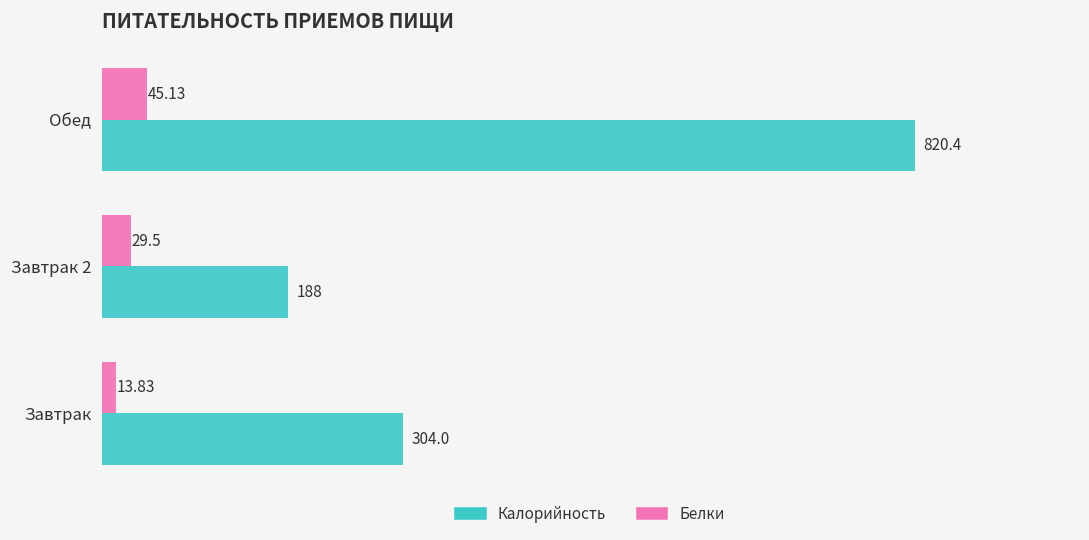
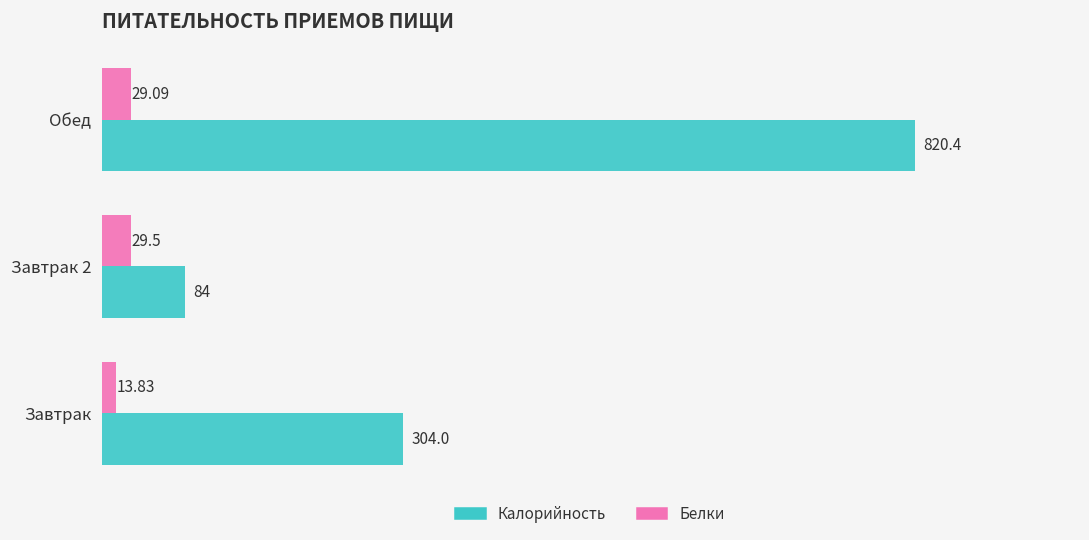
  {
    "Калорийность": {
      "Обед": 820.4,
-     "Завтрак 2": 188,
+     "Завтрак 2": 84,
      "Завтрак": 304.0
    },
    "Белки": {
-     "Обед": 45.13,
+     "Обед": 29.09,
      "Завтрак 2": 29.5,
      "Завтрак": 13.83
    }
  }
